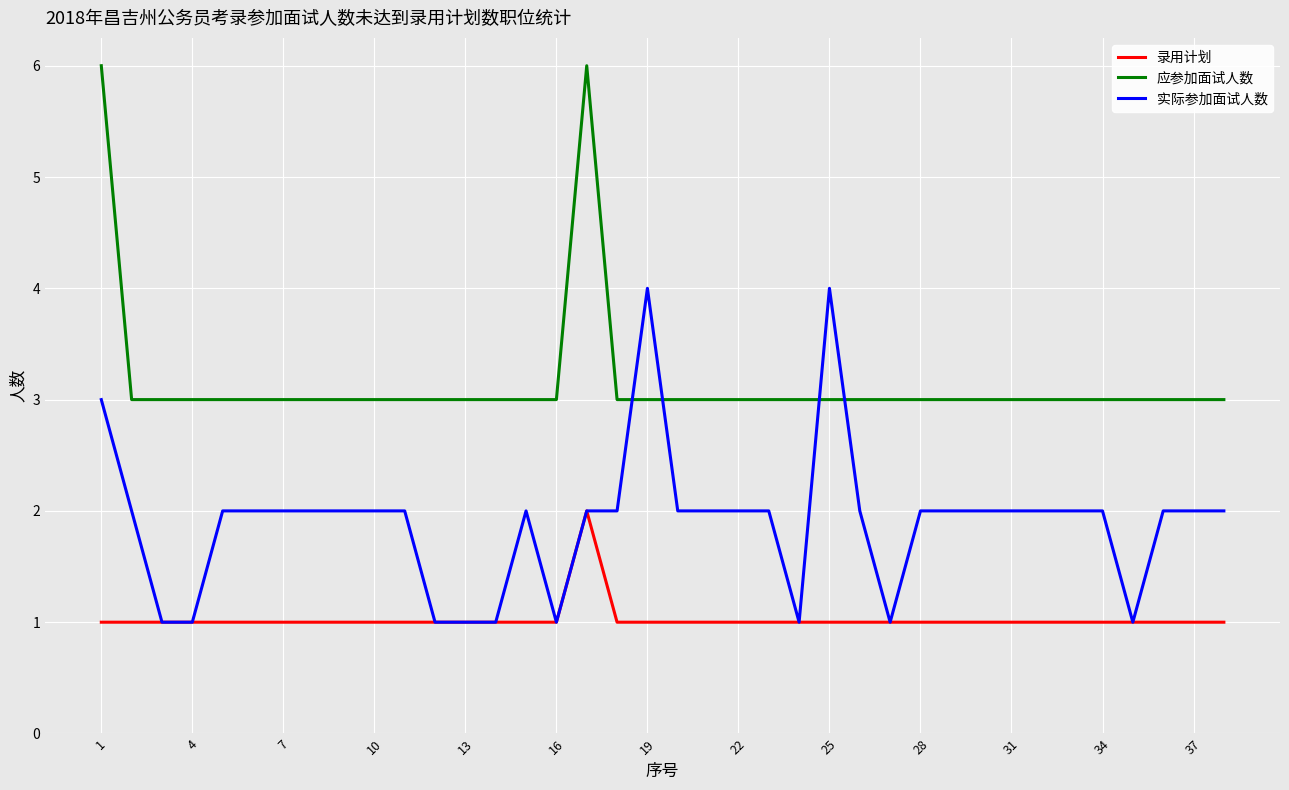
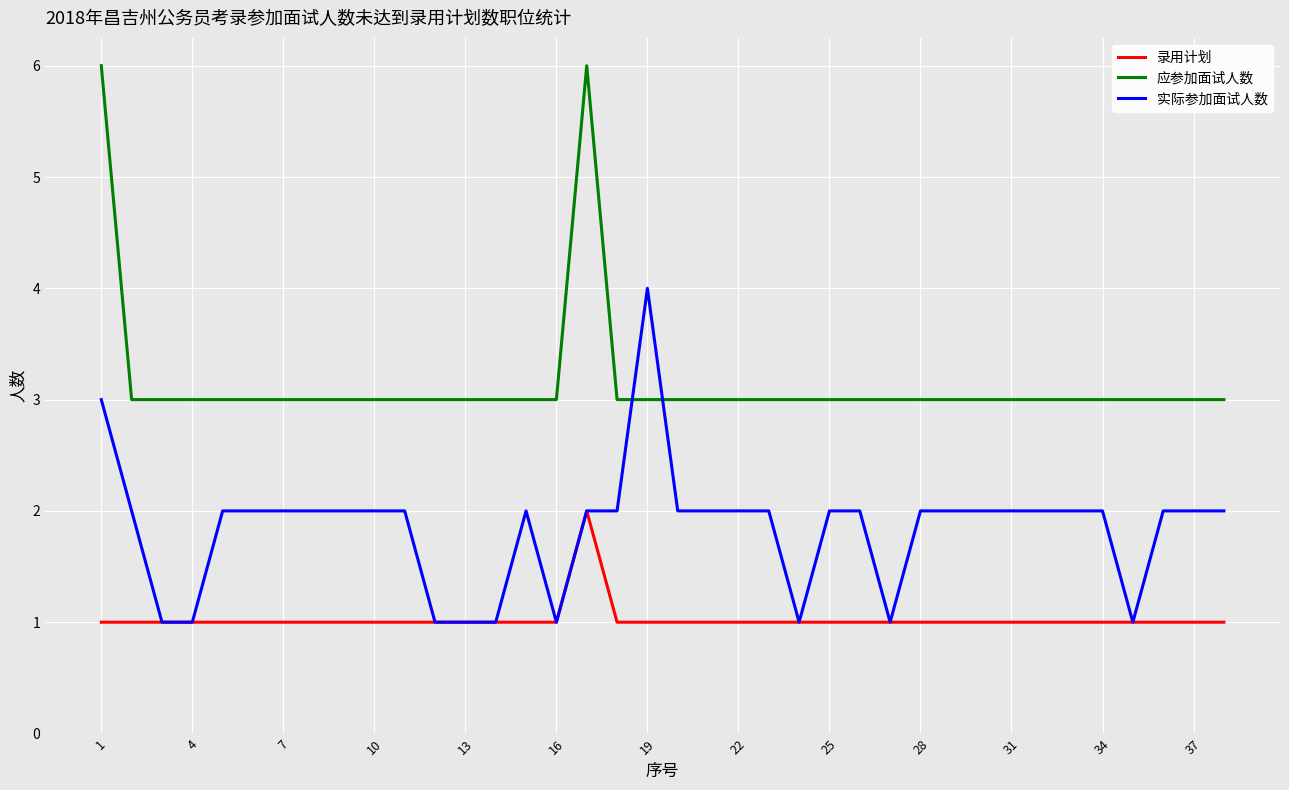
  {
    "录用计划": {
      "1": 1,
      "7": 1,
      "10": 1,
      "19": 1,
      "22": 1,
      "25": 1,
      "28": 1,
      "31": 1,
      "34": 1,
      "37": 1
    },
    "应参加面试人数": {
      "1": 6,
      "4": 3,
      "7": 3,
      "10": 3,
      "13": 3,
      "16": 3,
      "19": 3,
      "22": 3,
      "25": 3,
      "28": 3,
      "31": 3,
      "34": 3,
      "37": 3
    },
    "实际参加面试人数": {
      "1": 3,
      "7": 2,
      "10": 2,
      "19": 4,
      "22": 2,
-     "25": 4,
+     "25": 2,
      "28": 2,
      "31": 2,
      "34": 2,
      "37": 2
    }
  }
